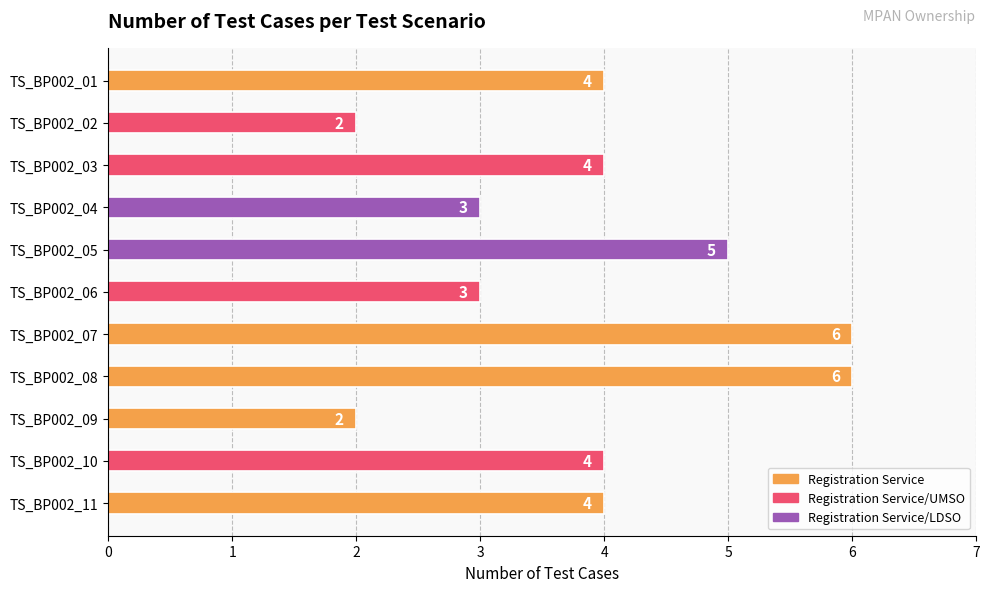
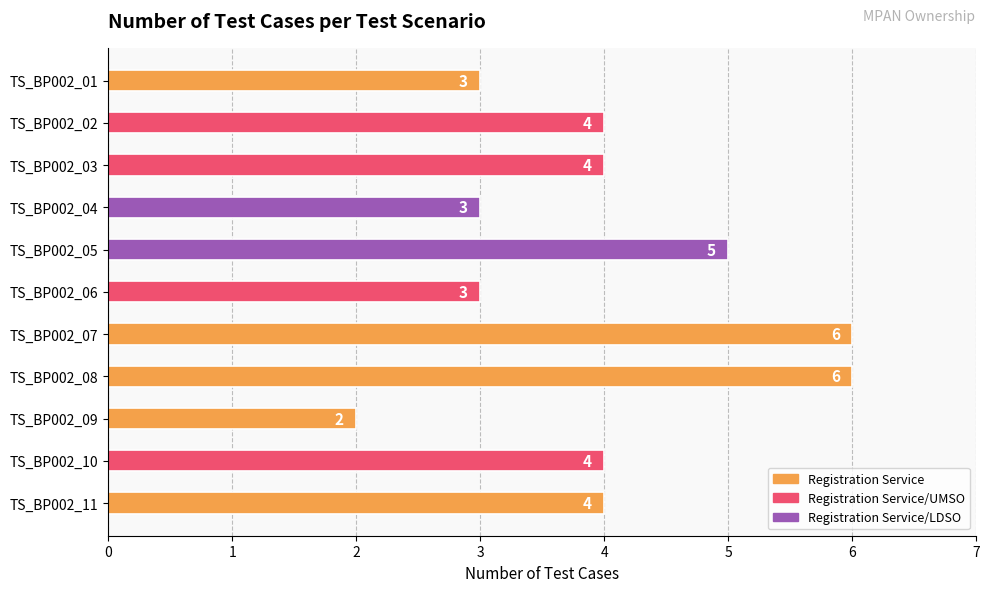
  {
-   "TS_BP002_01": 4,
-   "TS_BP002_02": 2,
+   "TS_BP002_01": 3,
+   "TS_BP002_02": 4,
    "TS_BP002_03": 4,
    "TS_BP002_04": 3,
    "TS_BP002_05": 5,
    "TS_BP002_06": 3,
    "TS_BP002_07": 6,
    "TS_BP002_08": 6,
    "TS_BP002_09": 2,
    "TS_BP002_10": 4,
    "TS_BP002_11": 4
  }
